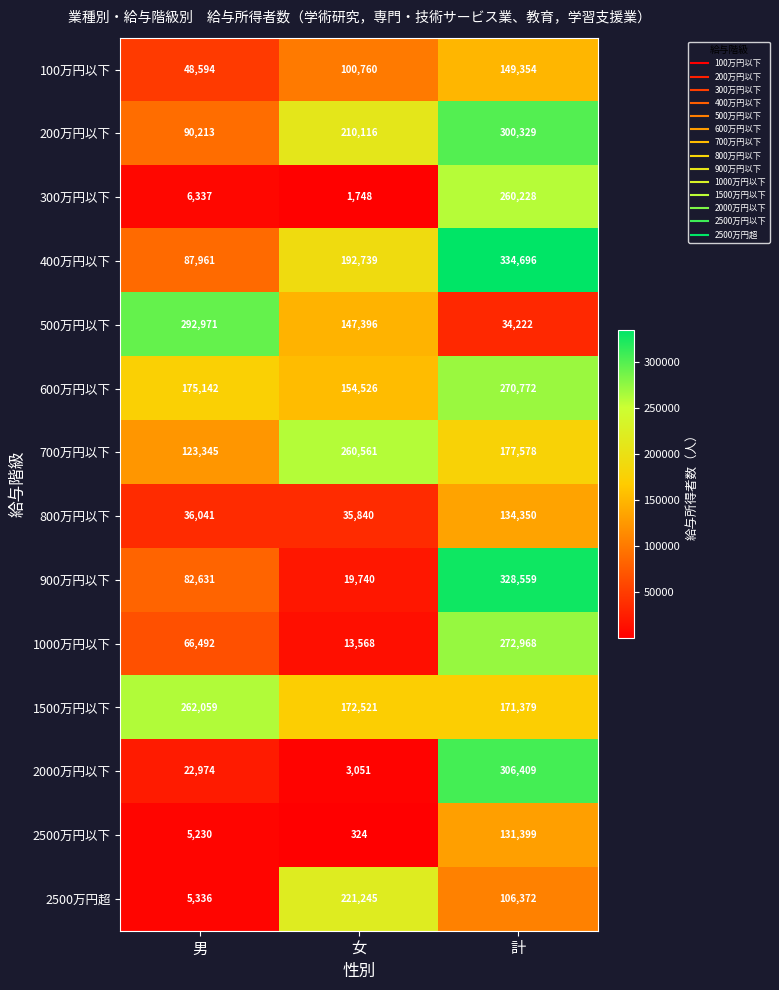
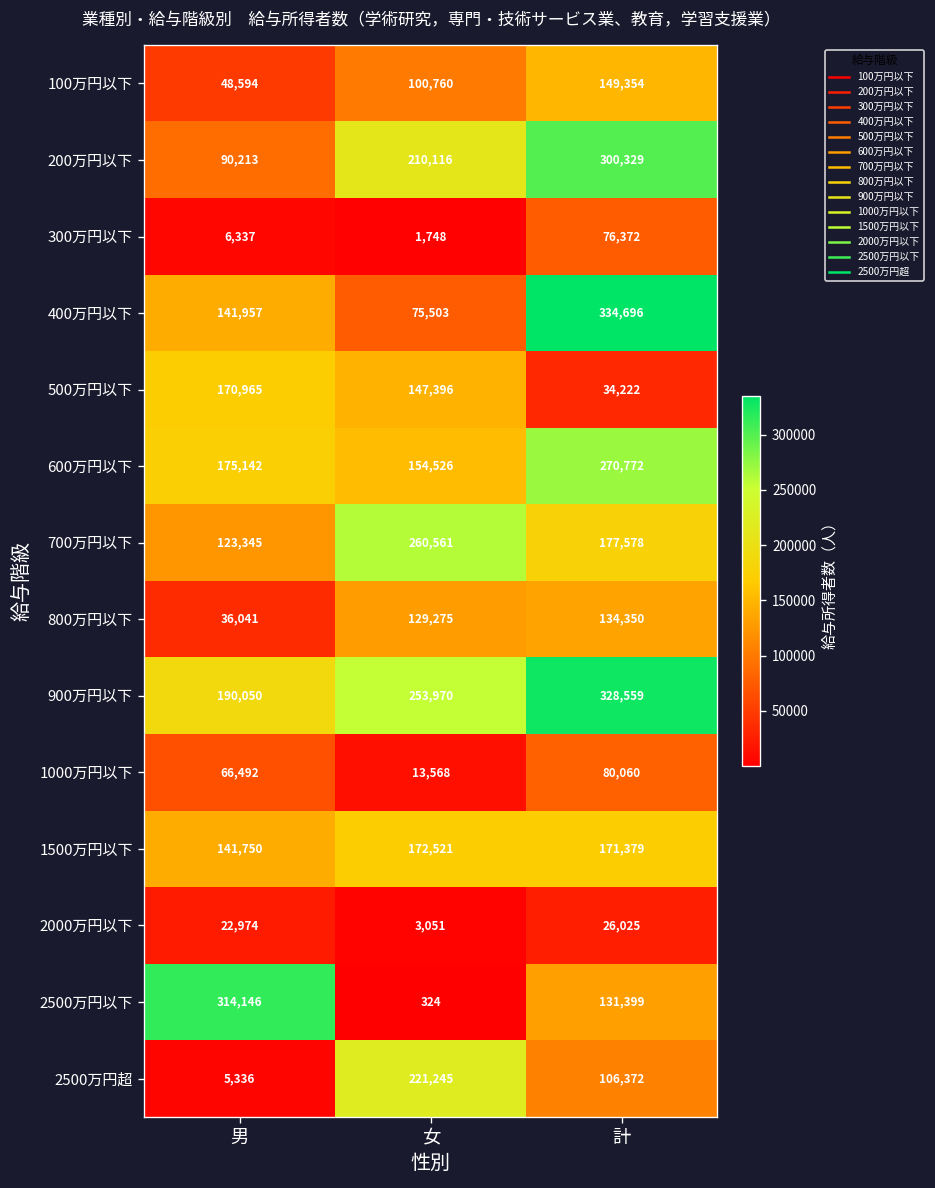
  {
    "100万円以下": {
      "男": "48,594",
      "女": "100,760",
      "計": "149,354"
    },
    "200万円以下": {
      "男": "90,213",
      "女": "210,116",
      "計": "300,329"
    },
    "300万円以下": {
      "男": "6,337",
      "女": "1,748",
-     "計": "260,228"
+     "計": "76,372"
    },
    "400万円以下": {
-     "男": "87,961",
-     "女": "192,739",
+     "男": "141,957",
+     "女": "75,503",
      "計": "334,696"
    },
    "500万円以下": {
-     "男": "292,971",
+     "男": "170,965",
      "女": "147,396",
      "計": "34,222"
    },
    "600万円以下": {
      "男": "175,142",
      "女": "154,526",
      "計": "270,772"
    },
    "700万円以下": {
      "男": "123,345",
      "女": "260,561",
      "計": "177,578"
    },
    "800万円以下": {
      "男": "36,041",
-     "女": "35,840",
+     "女": "129,275",
      "計": "134,350"
    },
    "900万円以下": {
-     "男": "82,631",
-     "女": "19,740",
+     "男": "190,050",
+     "女": "253,970",
      "計": "328,559"
    },
    "1000万円以下": {
      "男": "66,492",
      "女": "13,568",
-     "計": "272,968"
+     "計": "80,060"
    },
    "1500万円以下": {
-     "男": "262,059",
+     "男": "141,750",
      "女": "172,521",
      "計": "171,379"
    },
    "2000万円以下": {
      "男": "22,974",
      "女": "3,051",
-     "計": "306,409"
+     "計": "26,025"
    },
    "2500万円以下": {
-     "男": "5,230",
+     "男": "314,146",
      "女": "324",
      "計": "131,399"
    },
    "2500万円超": {
      "男": "5,336",
      "女": "221,245",
      "計": "106,372"
    }
  }
